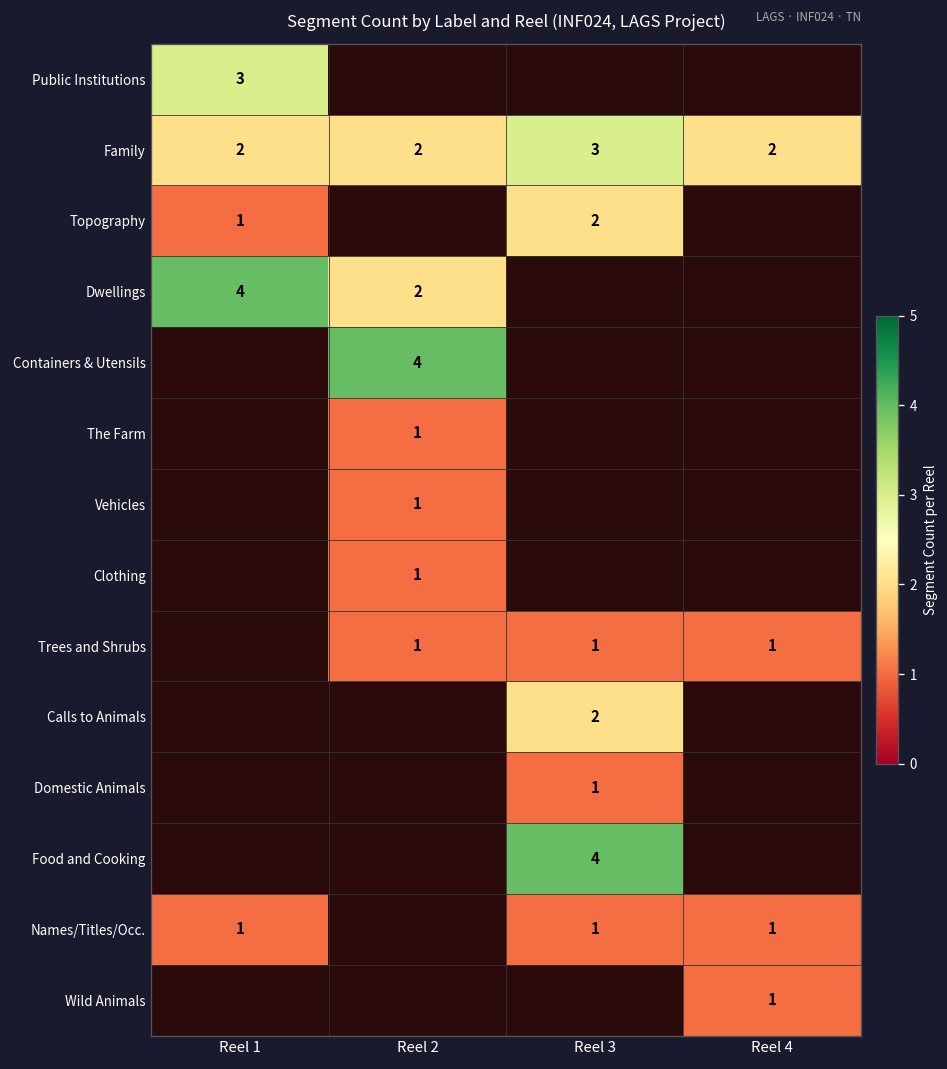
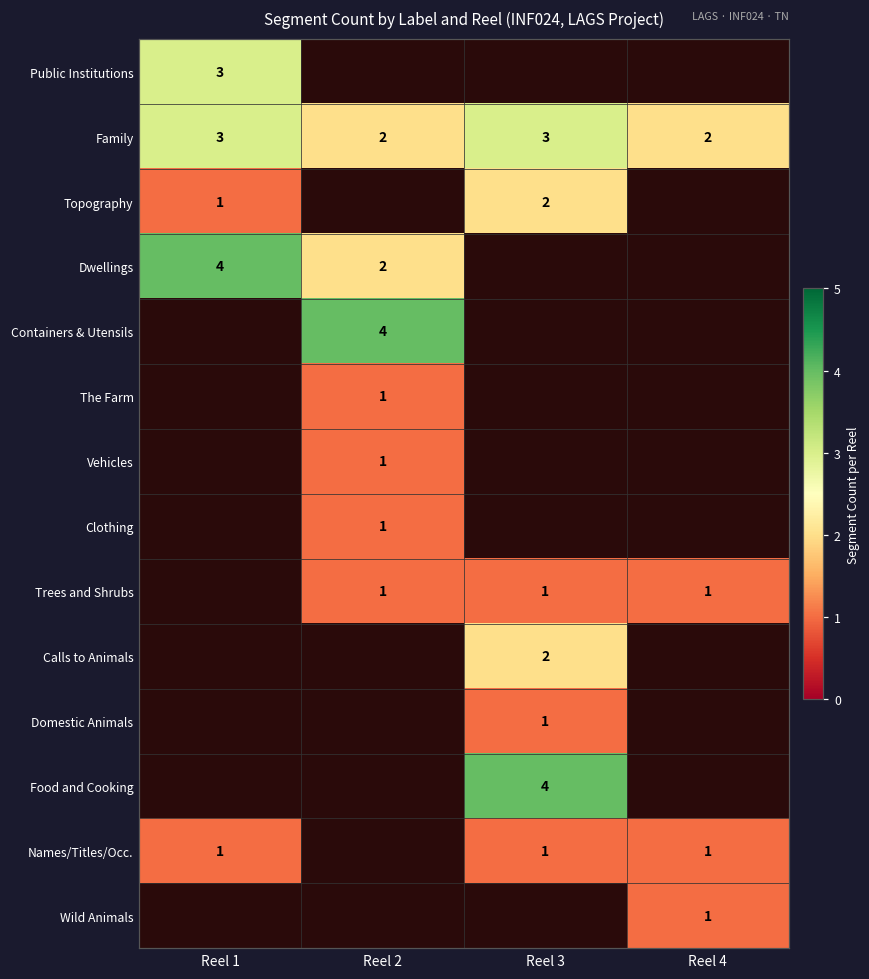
  {
    "Public Institutions": {
      "Reel 1": 3
    },
    "Family": {
-     "Reel 1": 2,
+     "Reel 1": 3,
      "Reel 2": 2,
      "Reel 3": 3,
      "Reel 4": 2
    },
    "Topography": {
      "Reel 1": 1,
      "Reel 3": 2
    },
    "Dwellings": {
      "Reel 1": 4,
      "Reel 2": 2
    },
    "Containers & Utensils": {
      "Reel 2": 4
    },
    "The Farm": {
      "Reel 2": 1
    },
    "Vehicles": {
      "Reel 2": 1
    },
    "Clothing": {
      "Reel 2": 1
    },
    "Trees and Shrubs": {
      "Reel 2": 1,
      "Reel 3": 1,
      "Reel 4": 1
    },
    "Calls to Animals": {
      "Reel 3": 2
    },
    "Domestic Animals": {
      "Reel 3": 1
    },
    "Food and Cooking": {
      "Reel 3": 4
    },
    "Names/Titles/Occ.": {
      "Reel 1": 1,
      "Reel 3": 1,
      "Reel 4": 1
    },
    "Wild Animals": {
      "Reel 4": 1
    }
  }
